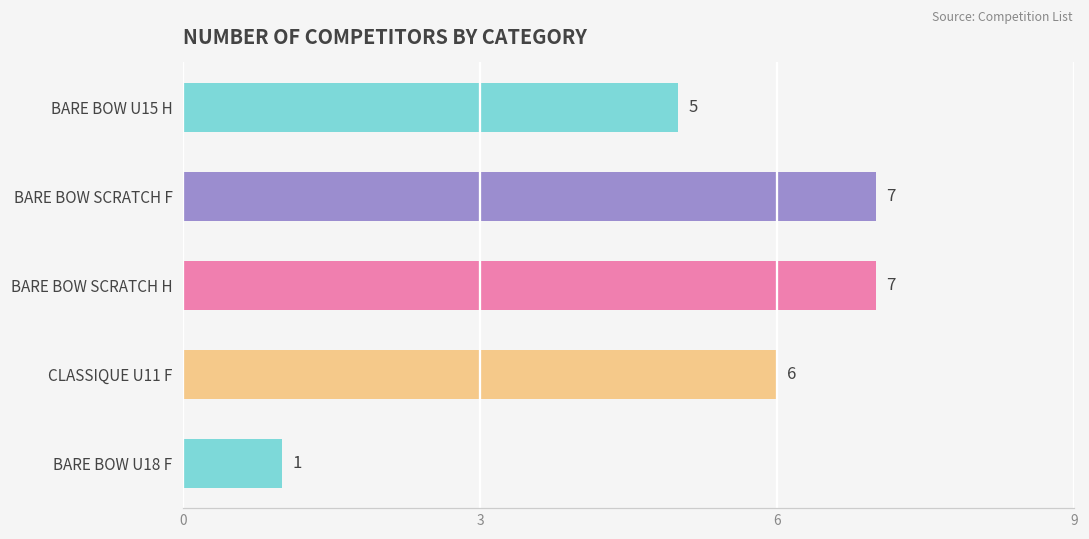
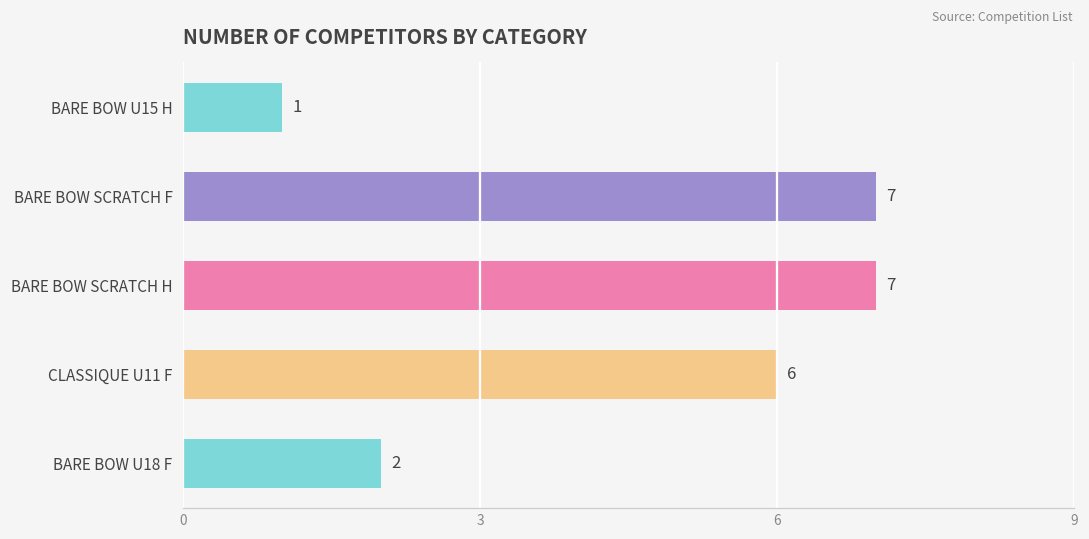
  {
-   "BARE BOW U15 H": 5,
+   "BARE BOW U15 H": 1,
    "BARE BOW SCRATCH F": 7,
    "BARE BOW SCRATCH H": 7,
    "CLASSIQUE U11 F": 6,
-   "BARE BOW U18 F": 1
+   "BARE BOW U18 F": 2
  }
